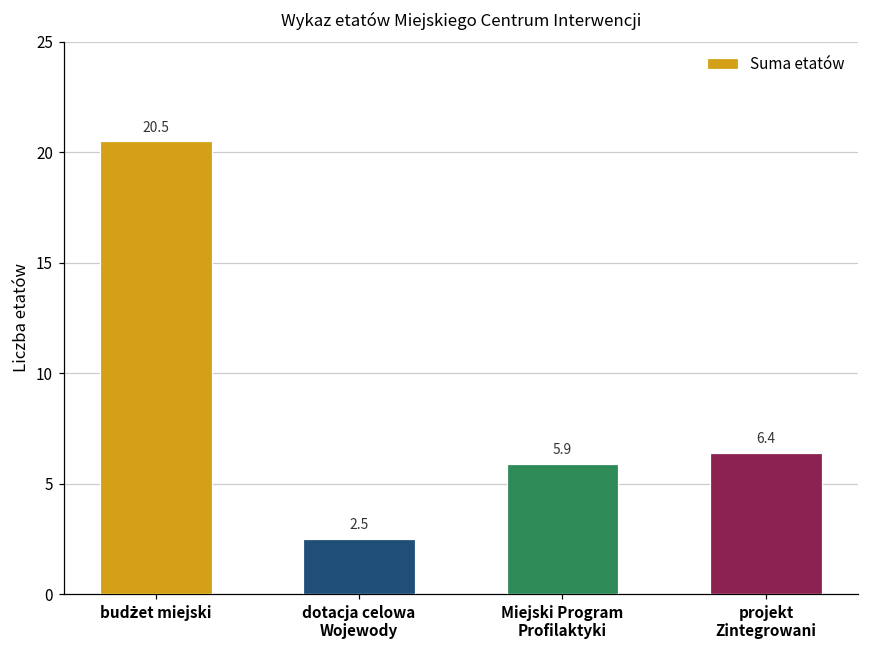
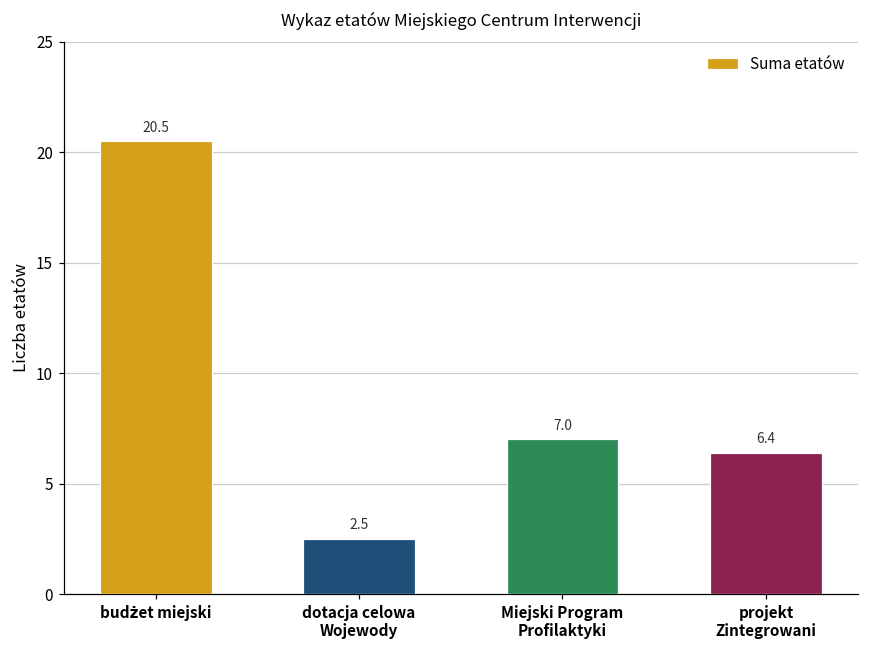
  {
    "budżet miejski": 20.5,
    "dotacja celowa Wojewody": 2.5,
-   "Miejski Program Profilaktyki": 5.9,
+   "Miejski Program Profilaktyki": 7.0,
    "projekt Zintegrowani": 6.4
  }
